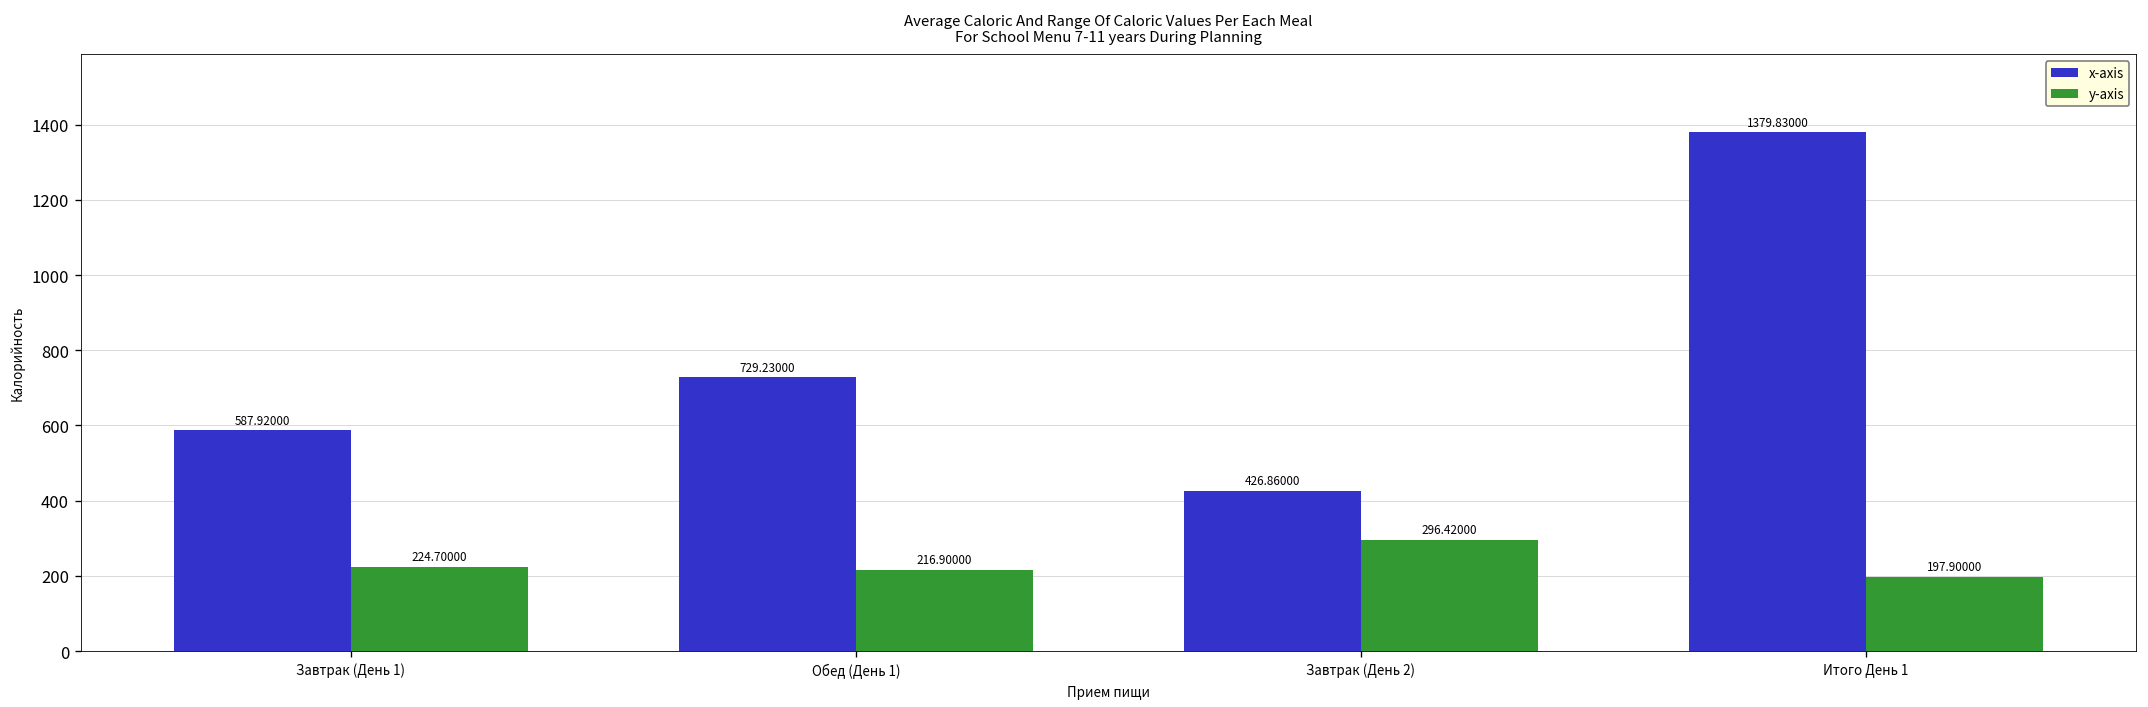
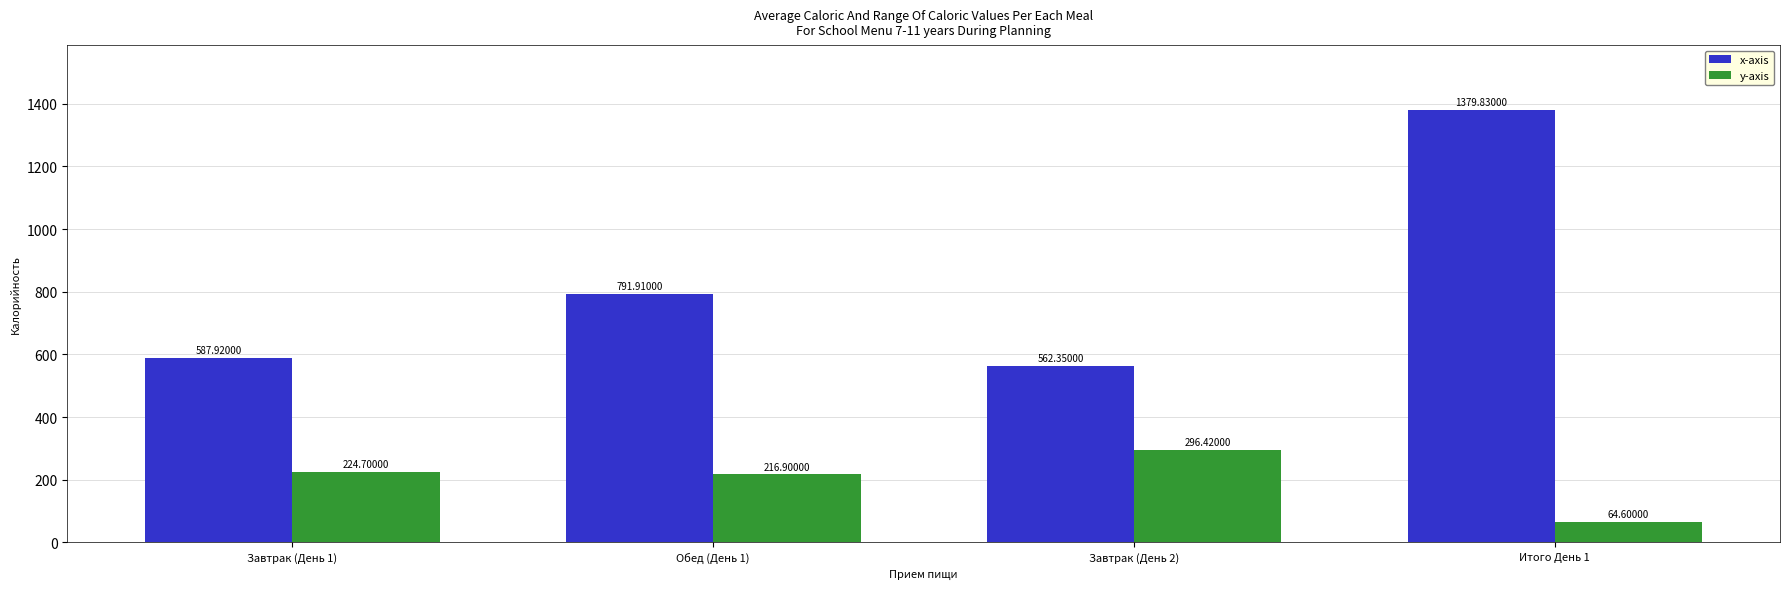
  {
    "x-axis": {
      "Завтрак (День 1)": 587.92000,
-     "Обед (День 1)": 729.23000,
-     "Завтрак (День 2)": 426.86000,
+     "Обед (День 1)": 791.91000,
+     "Завтрак (День 2)": 562.35000,
      "Итого День 1": 1379.83000
    },
    "y-axis": {
      "Завтрак (День 1)": 224.70000,
      "Обед (День 1)": 216.90000,
      "Завтрак (День 2)": 296.42000,
-     "Итого День 1": 197.90000
+     "Итого День 1": 64.60000
    }
  }
